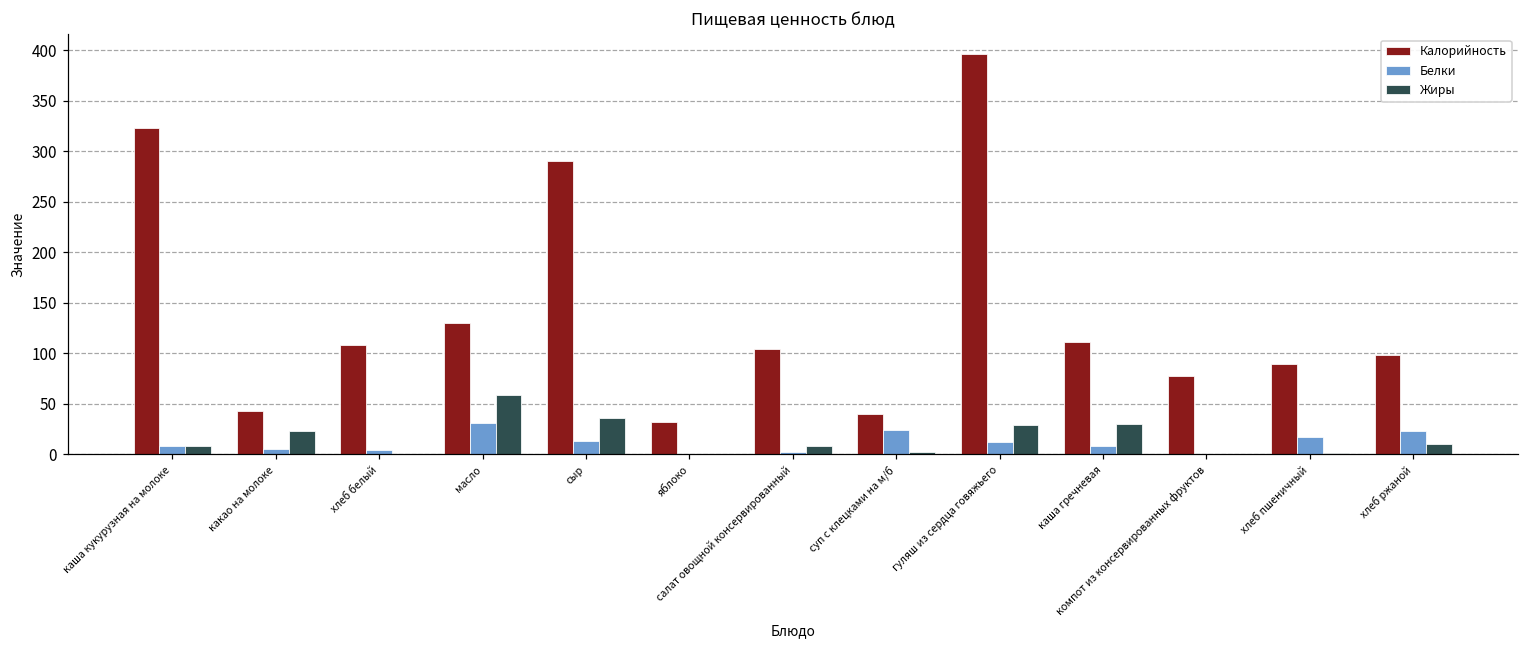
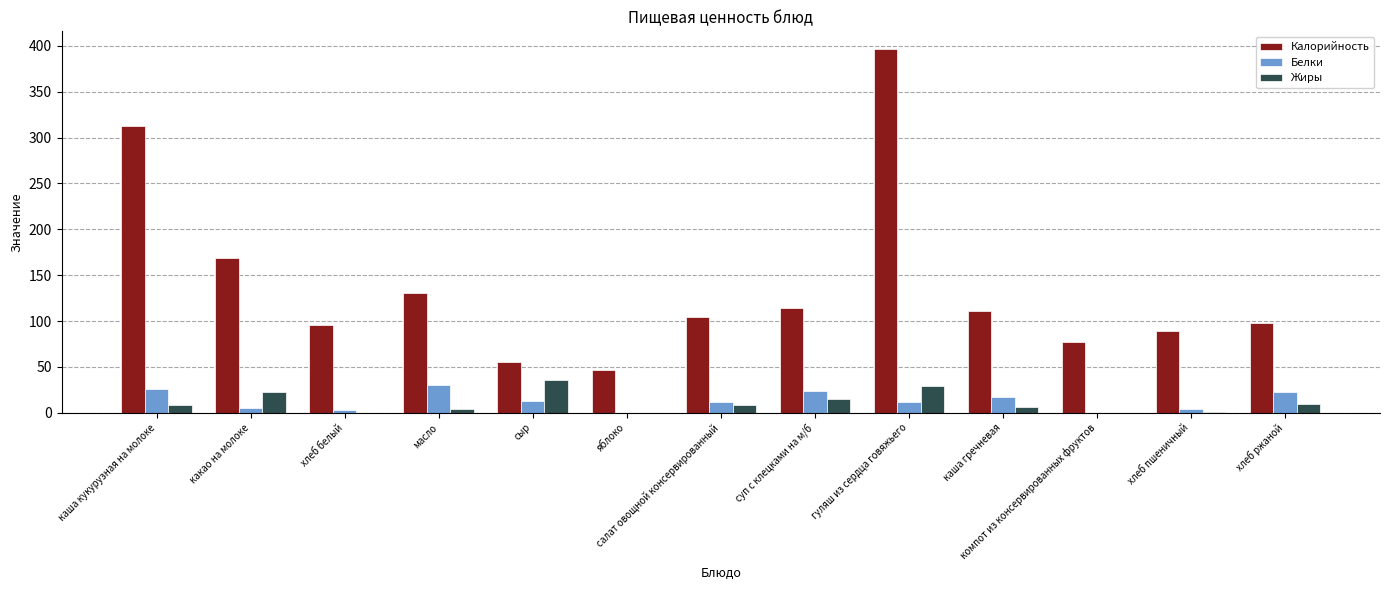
  {
    "Калорийность": {
-     "каша кукурузная на молоке": 320,
-     "какао на молоке": 40,
-     "хлеб белый": 110,
+     "каша кукурузная на молоке": 310,
+     "какао на молоке": 170,
+     "хлеб белый": 100,
      "масло": 130,
-     "сыр": 290,
-     "яблоко": 30,
+     "сыр": 60,
+     "яблоко": 50,
      "салат овощной консервированный": 100,
-     "суп с клецками на м/б": 40,
+     "суп с клецками на м/б": 110,
      "гуляш из сердца говяжьего": 400,
      "каша гречневая": 110,
      "компот из консервированных фруктов": 80,
      "хлеб пшеничный": 90,
      "хлеб ржаной": 100
    },
    "Белки": {
-     "каша кукурузная на молоке": 10,
+     "каша кукурузная на молоке": 30,
      "какао на молоке": 10,
      "хлеб белый": 0,
      "масло": 30,
      "сыр": 10,
      "яблоко": 0,
-     "салат овощной консервированный": 0,
+     "салат овощной консервированный": 10,
      "суп с клецками на м/б": 20,
      "гуляш из сердца говяжьего": 10,
-     "каша гречневая": 10,
-     "хлеб пшеничный": 20,
+     "каша гречневая": 20,
+     "хлеб пшеничный": 0,
      "хлеб ржаной": 20
    },
    "Жиры": {
      "каша кукурузная на молоке": 10,
      "какао на молоке": 20,
-     "масло": 60,
+     "масло": 0,
      "сыр": 40,
      "яблоко": 0,
      "салат овощной консервированный": 10,
-     "суп с клецками на м/б": 0,
+     "суп с клецками на м/б": 20,
      "гуляш из сердца говяжьего": 30,
-     "каша гречневая": 30,
+     "каша гречневая": 10,
      "компот из консервированных фруктов": 0,
      "хлеб ржаной": 10
    }
  }
